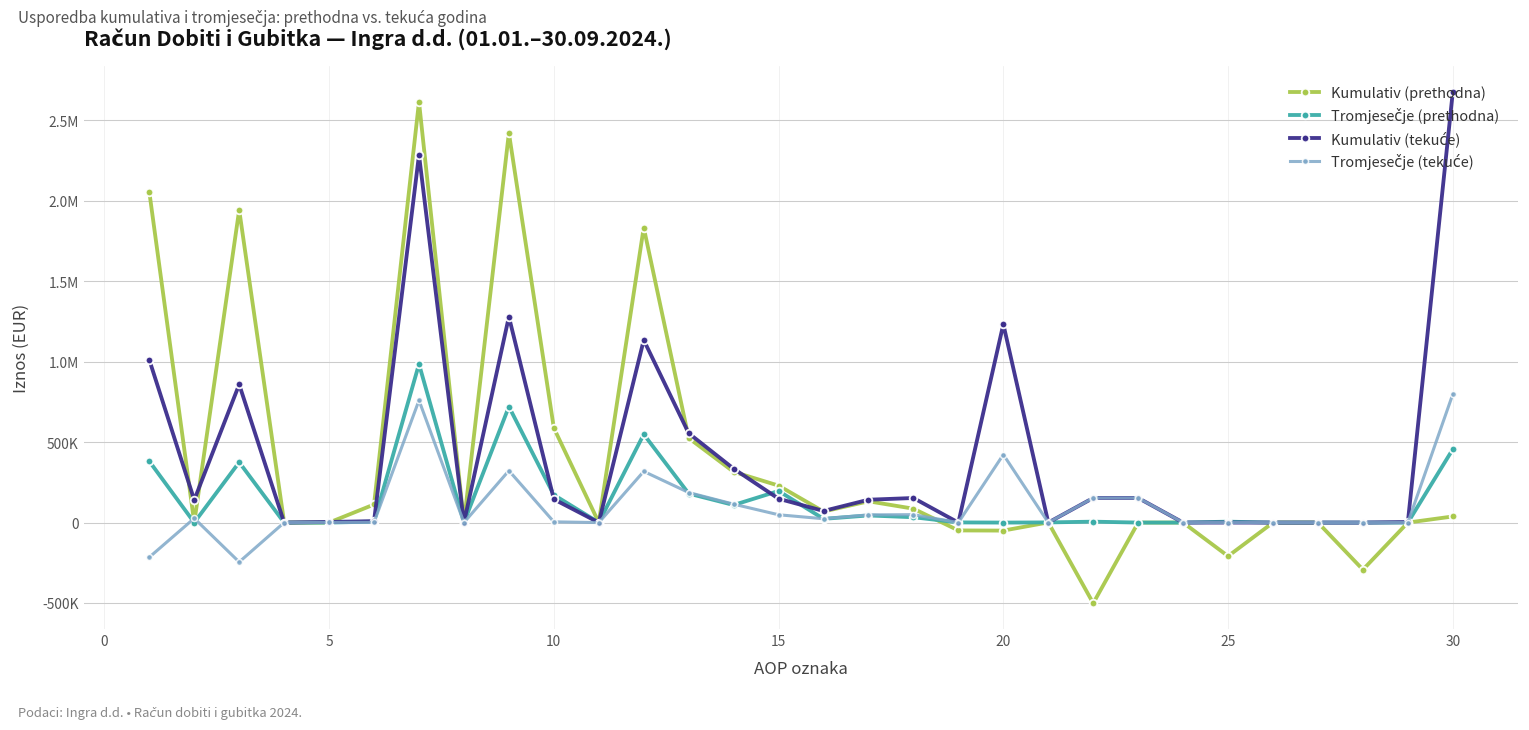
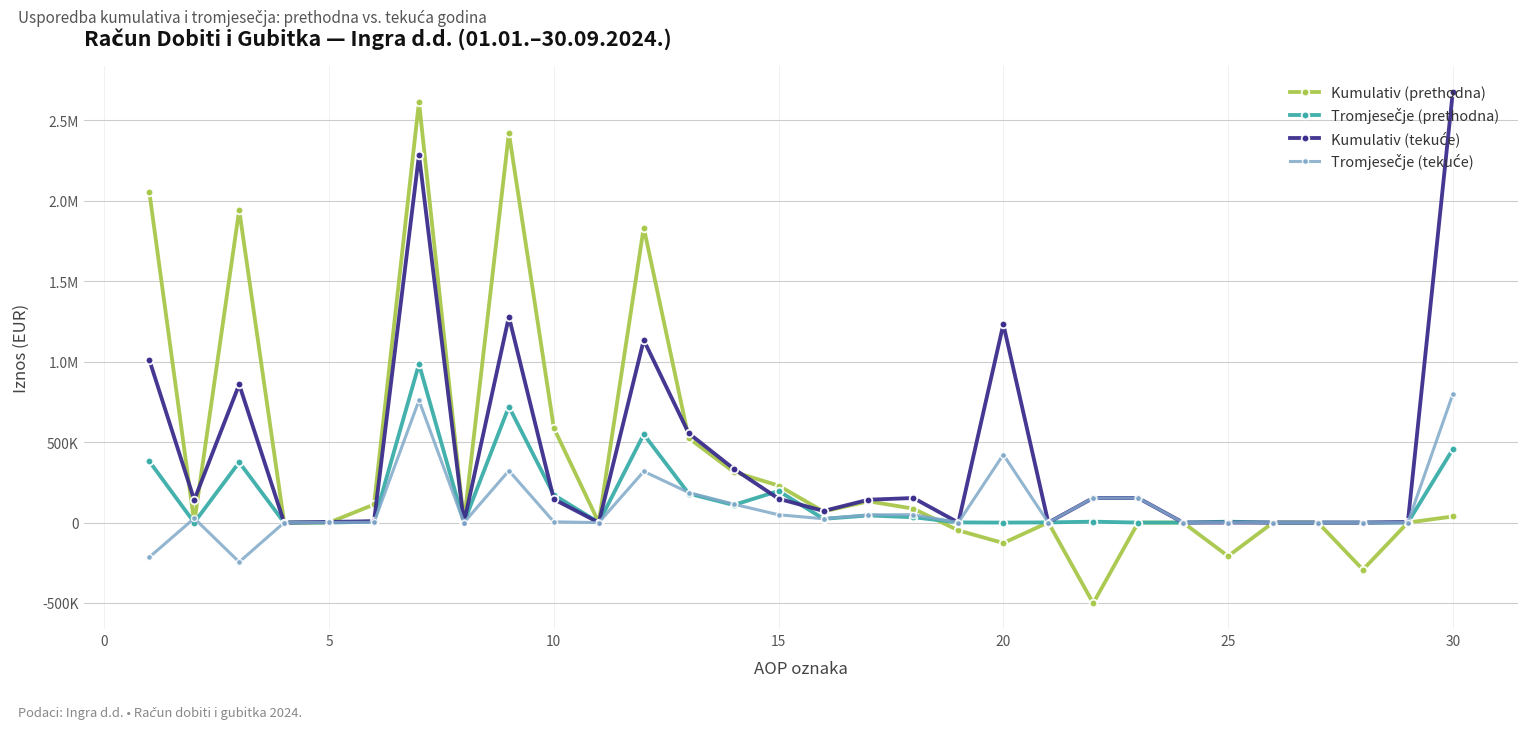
  {
    "Kumulativ (prethodna)": {
      "10": 590000,
      "15": 230000,
-     "20": -50000,
+     "20": -130000,
      "25": -210000,
      "30": 40000
    },
    "Tromjesečje (prethodna)": {
      "10": 170000,
      "15": 200000,
      "20": 0,
      "30": 460000
    },
    "Kumulativ (tekuće)": {
      "10": 140000,
      "15": 150000,
      "20": 1230000,
      "30": 2680000
    },
    "Tromjesečje (tekuće)": {
      "10": 0,
      "15": 50000,
      "20": 420000,
      "30": 800000
    }
  }
